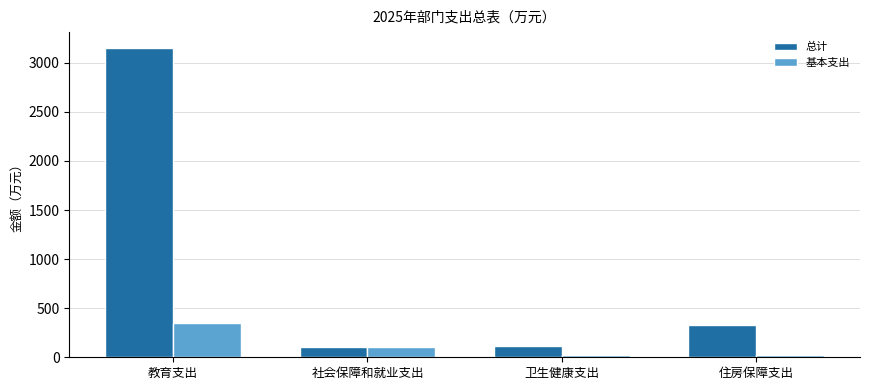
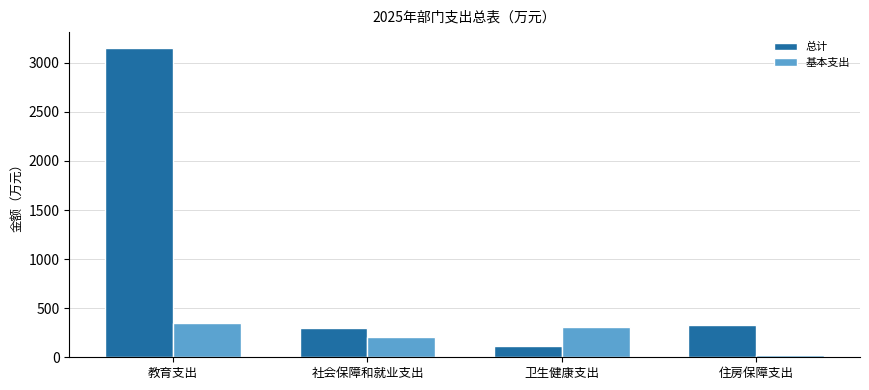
  {
    "总计": {
      "教育支出": 3200,
-     "社会保障和就业支出": 100,
+     "社会保障和就业支出": 300,
      "卫生健康支出": 100,
      "住房保障支出": 300
    },
    "基本支出": {
      "教育支出": 300,
-     "社会保障和就业支出": 100,
-     "卫生健康支出": 0
+     "社会保障和就业支出": 200,
+     "卫生健康支出": 300
    }
  }
